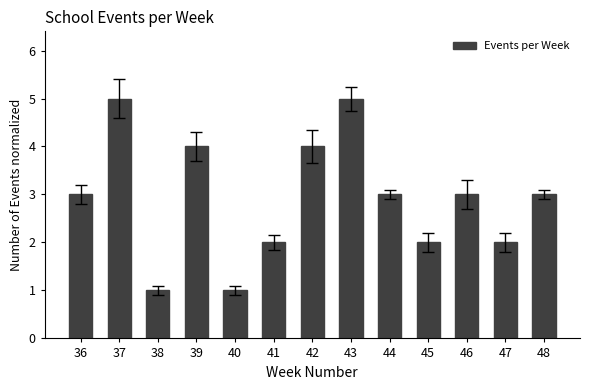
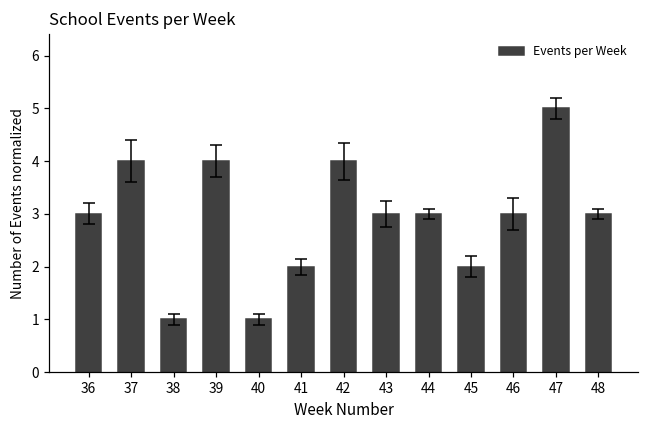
  {
    "Events per Week": {
      "36": 3,
-     "37": 5,
+     "37": 4,
      "38": 1,
      "39": 4,
      "40": 1,
      "41": 2,
      "42": 4,
-     "43": 5,
+     "43": 3,
      "44": 3,
      "45": 2,
      "46": 3,
-     "47": 2,
+     "47": 5,
      "48": 3
    }
  }
